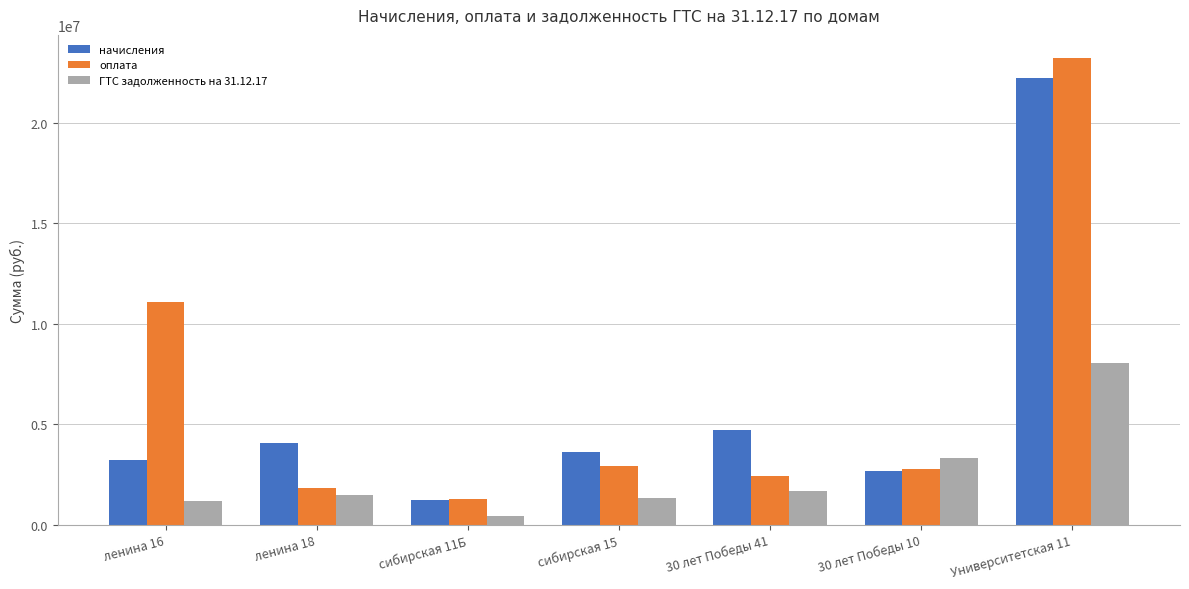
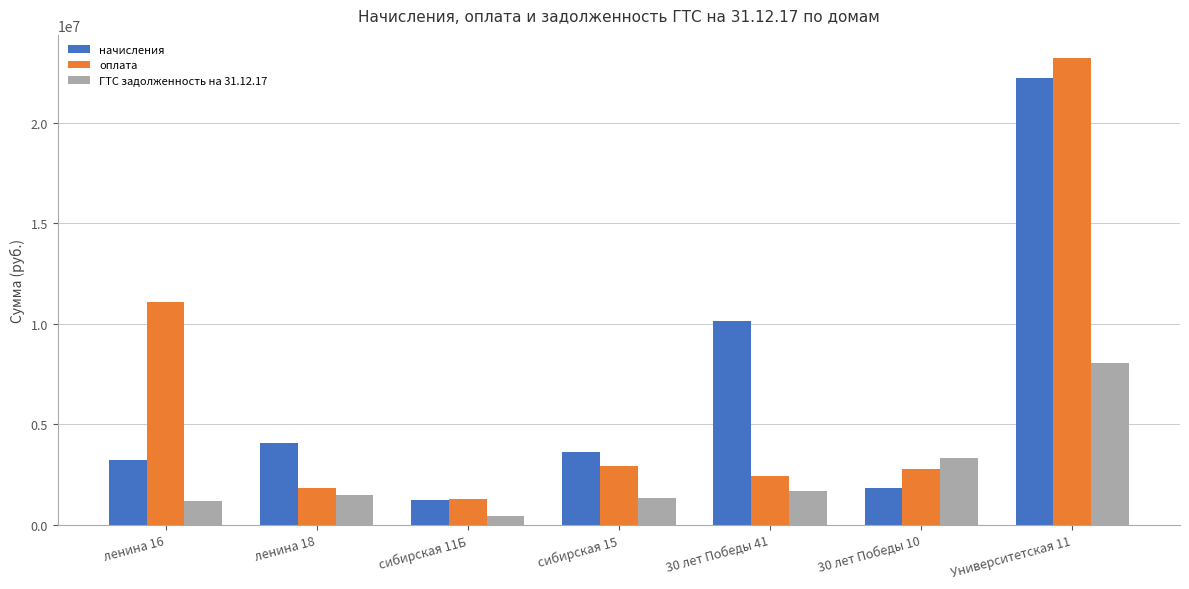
  {
    "начисления": {
      "ленина 16": 3200000,
      "ленина 18": 4100000,
      "сибирская 11Б": 1300000,
      "сибирская 15": 3600000,
-     "30 лет Победы 41": 4700000,
-     "30 лет Победы 10": 2700000,
+     "30 лет Победы 41": 10100000,
+     "30 лет Победы 10": 1900000,
      "Университетская 11": 22200000
    },
    "оплата": {
      "ленина 16": 11100000,
      "ленина 18": 1800000,
      "сибирская 11Б": 1300000,
      "сибирская 15": 3000000,
      "30 лет Победы 41": 2400000,
      "30 лет Победы 10": 2800000,
      "Университетская 11": 23200000
    },
    "ГТС задолженность на 31.12.17": {
      "ленина 16": 1200000,
      "ленина 18": 1500000,
      "сибирская 11Б": 500000,
      "сибирская 15": 1300000,
      "30 лет Победы 41": 1700000,
      "30 лет Победы 10": 3300000,
      "Университетская 11": 8100000
    }
  }
